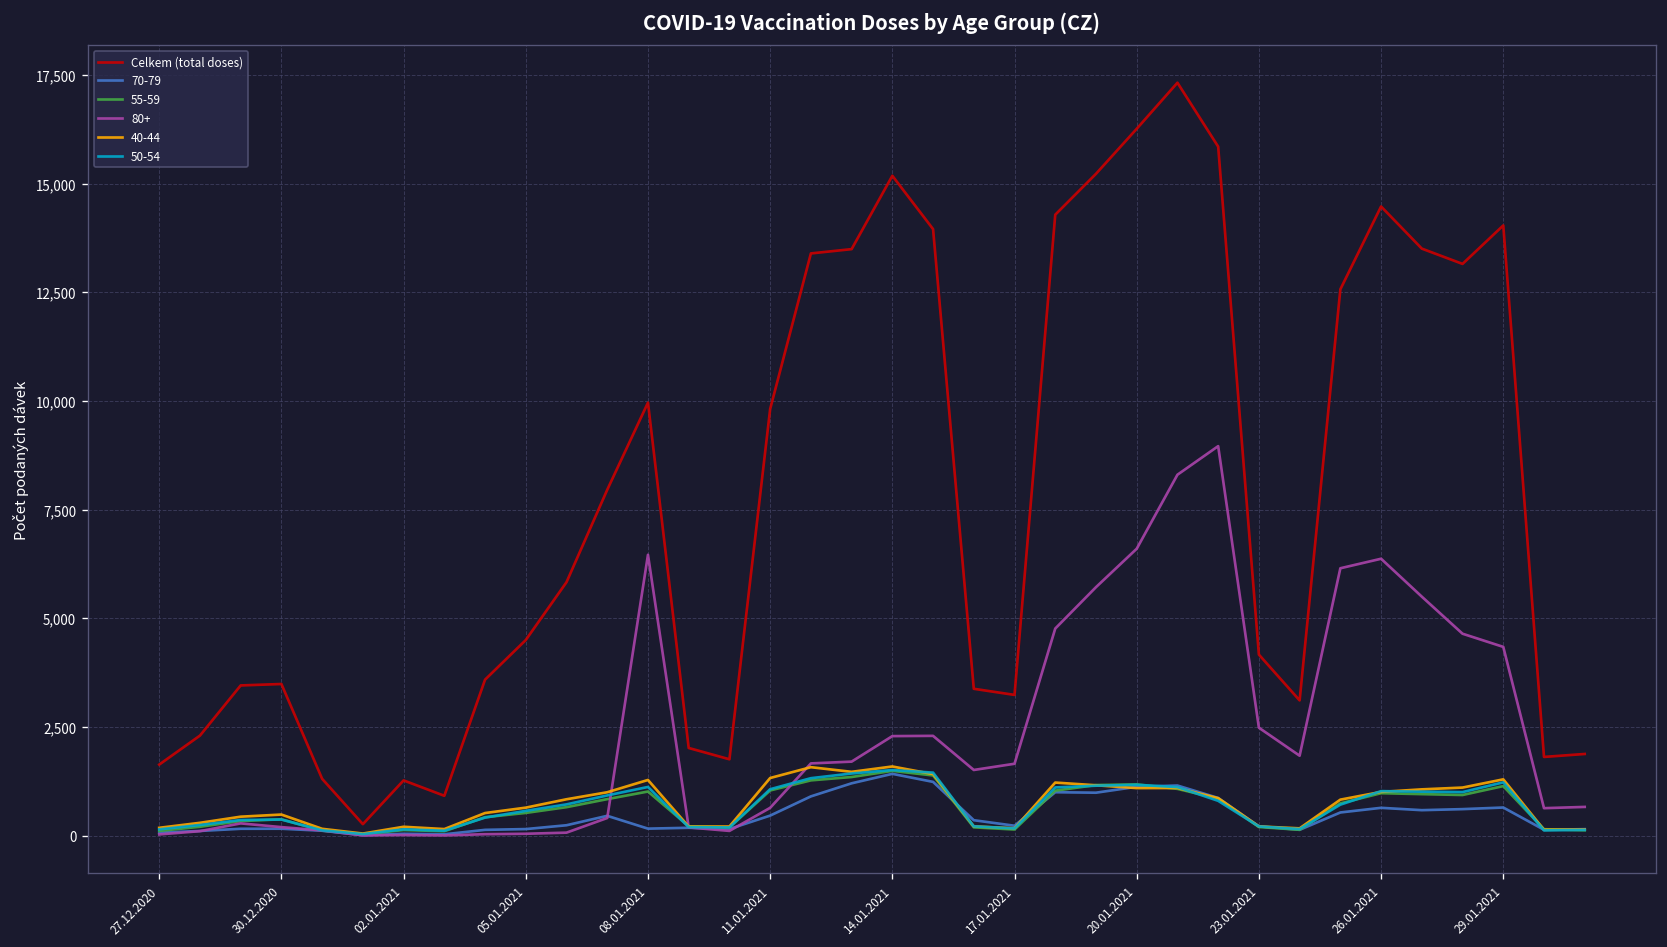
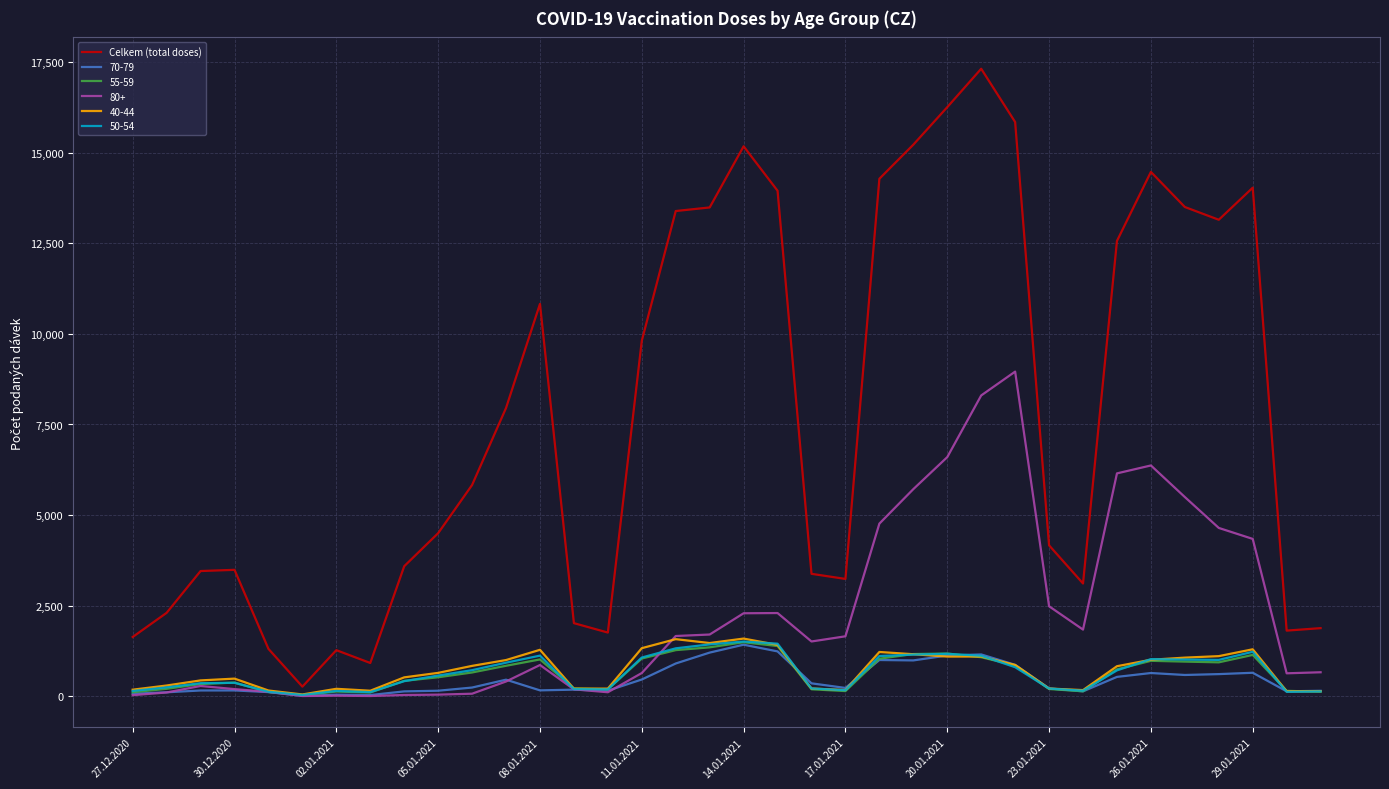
  {
    "Celkem (total doses)": {
      "27.12.2020": "1,600",
      "30.12.2020": "3,500",
      "02.01.2021": "1,300",
      "05.01.2021": "4,500",
-     "08.01.2021": "10,000",
+     "08.01.2021": "10,800",
      "11.01.2021": "9,800",
      "14.01.2021": "15,200",
      "17.01.2021": "3,200",
      "20.01.2021": "16,300",
      "23.01.2021": "4,200",
      "26.01.2021": "14,500",
      "29.01.2021": "14,000"
    },
    "70-79": {
      "05.01.2021": "100",
      "08.01.2021": "200",
      "11.01.2021": "500",
      "26.01.2021": "600",
      "29.01.2021": "600"
    },
    "55-59": {
      "08.01.2021": "1,000",
      "29.01.2021": "1,100"
    },
    "80+": {
      "05.01.2021": "0",
-     "08.01.2021": "6,500",
+     "08.01.2021": "900",
      "11.01.2021": "600",
      "14.01.2021": "2,300",
      "17.01.2021": "1,700",
      "20.01.2021": "6,600",
      "23.01.2021": "2,500",
      "26.01.2021": "6,400",
      "29.01.2021": "4,300"
    },
    "40-44": {
      "30.12.2020": "500",
      "05.01.2021": "600",
      "08.01.2021": "1,300",
      "11.01.2021": "1,300",
      "14.01.2021": "1,600"
    },
    "50-54": {
      "08.01.2021": "1,100"
    }
  }
